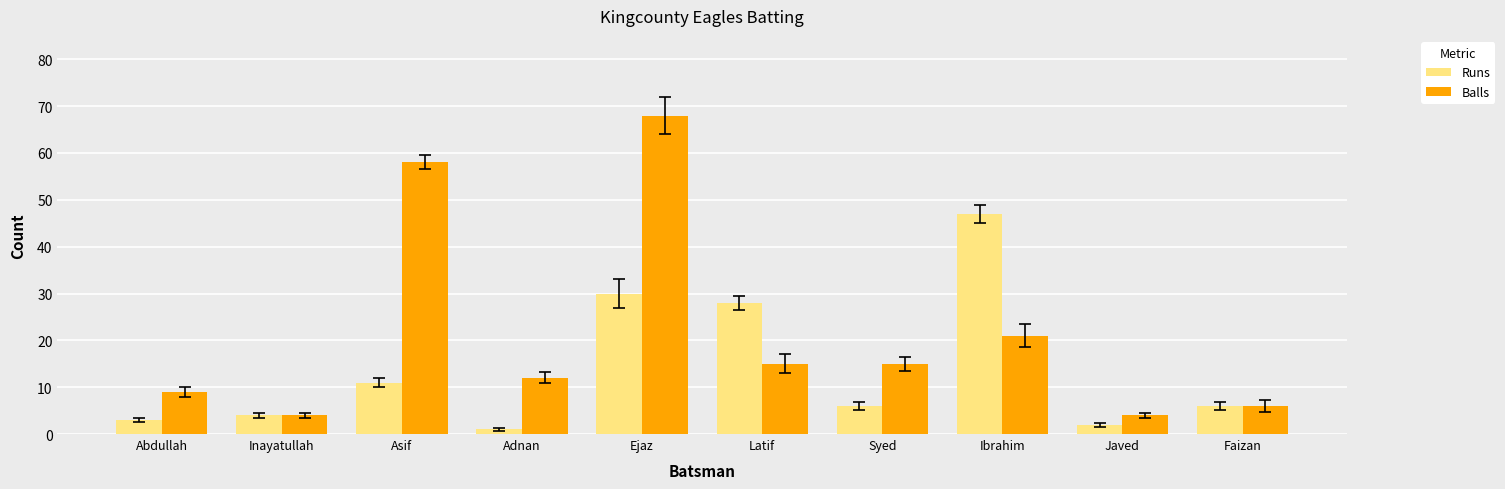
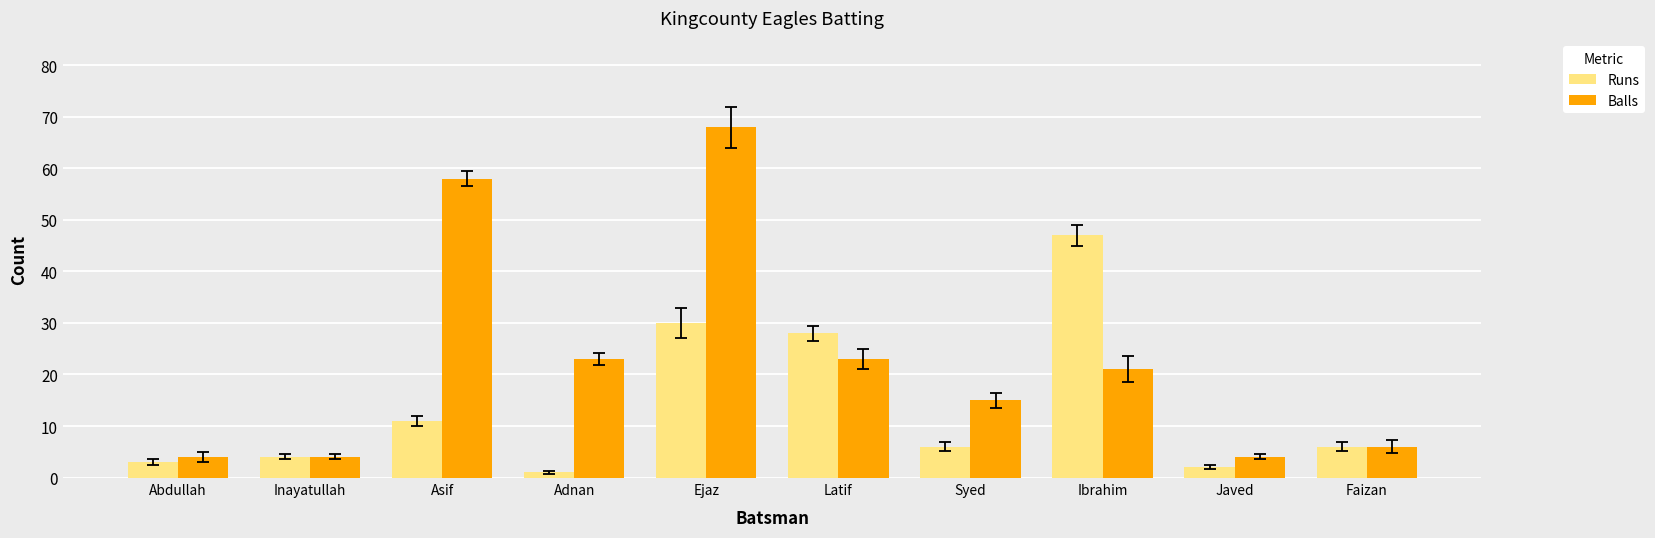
  {
    "Runs": {
      "Abdullah": 3,
      "Inayatullah": 4,
      "Asif": 11,
      "Adnan": 1,
      "Ejaz": 30,
      "Latif": 28,
      "Syed": 6,
      "Ibrahim": 47,
      "Javed": 2,
      "Faizan": 6
    },
    "Balls": {
-     "Abdullah": 9,
+     "Abdullah": 4,
      "Inayatullah": 4,
      "Asif": 58,
-     "Adnan": 12,
+     "Adnan": 23,
      "Ejaz": 68,
-     "Latif": 15,
+     "Latif": 23,
      "Syed": 15,
      "Ibrahim": 21,
      "Javed": 4,
      "Faizan": 6
    }
  }
